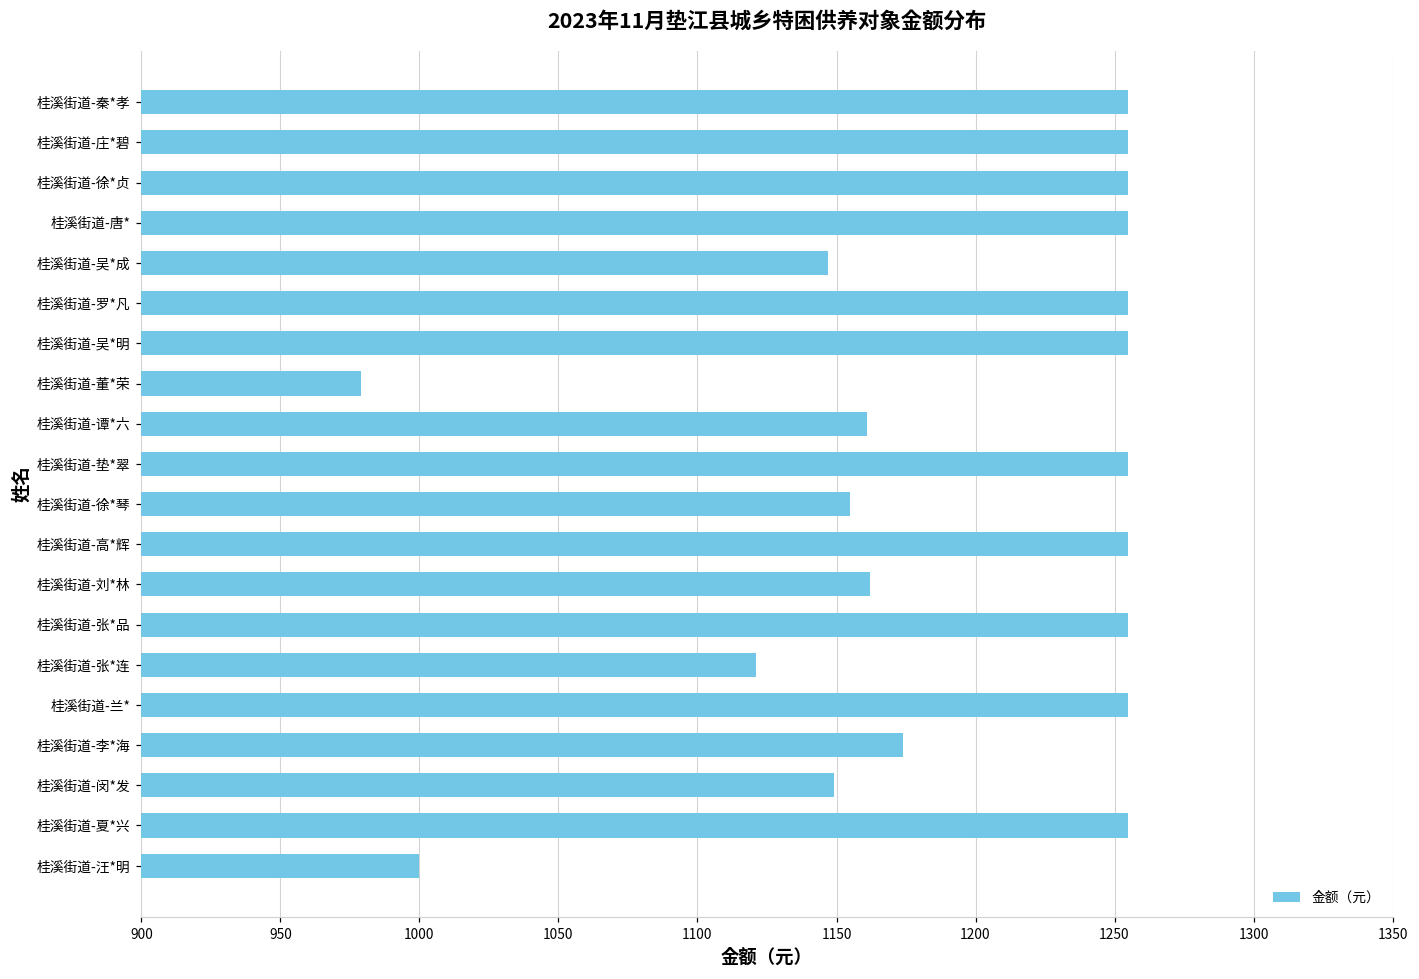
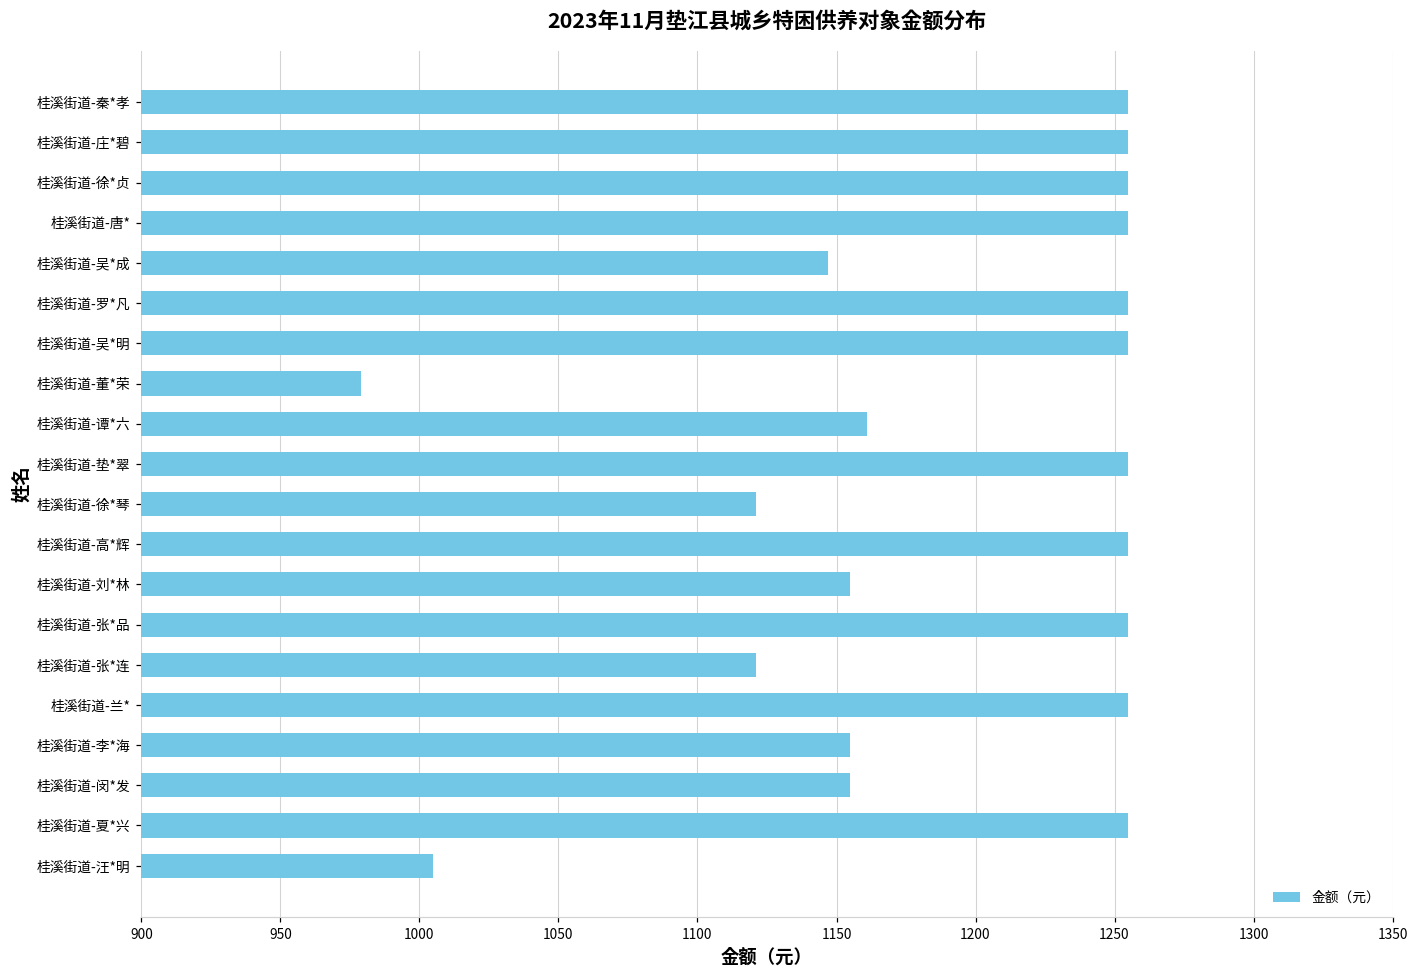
  {
    "桂溪街道-秦*孝": 1255,
    "桂溪街道-庄*碧": 1255,
    "桂溪街道-徐*贞": 1255,
    "桂溪街道-唐*": 1255,
    "桂溪街道-吴*成": 1147,
    "桂溪街道-罗*凡": 1255,
    "桂溪街道-吴*明": 1255,
    "桂溪街道-董*荣": 979,
    "桂溪街道-谭*六": 1161,
    "桂溪街道-垫*翠": 1255,
-   "桂溪街道-徐*琴": 1155,
+   "桂溪街道-徐*琴": 1121,
    "桂溪街道-高*辉": 1255,
-   "桂溪街道-刘*林": 1162,
+   "桂溪街道-刘*林": 1155,
    "桂溪街道-张*品": 1255,
    "桂溪街道-张*连": 1121,
    "桂溪街道-兰*": 1255,
-   "桂溪街道-李*海": 1174,
-   "桂溪街道-闵*发": 1149,
+   "桂溪街道-李*海": 1155,
+   "桂溪街道-闵*发": 1155,
    "桂溪街道-夏*兴": 1255,
-   "桂溪街道-汪*明": 1000
+   "桂溪街道-汪*明": 1005
  }
